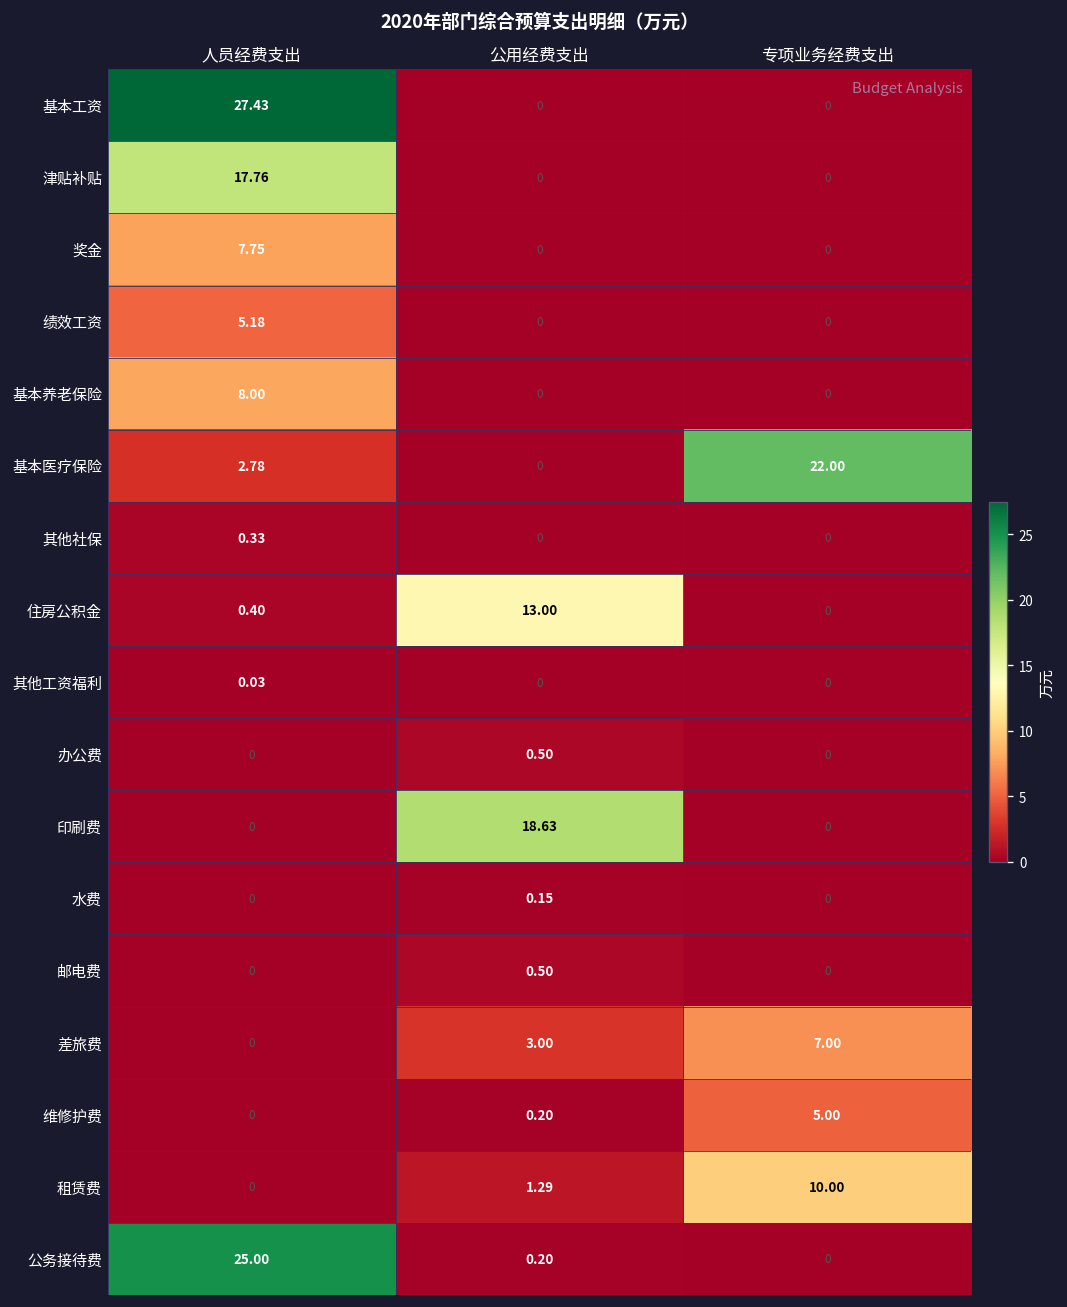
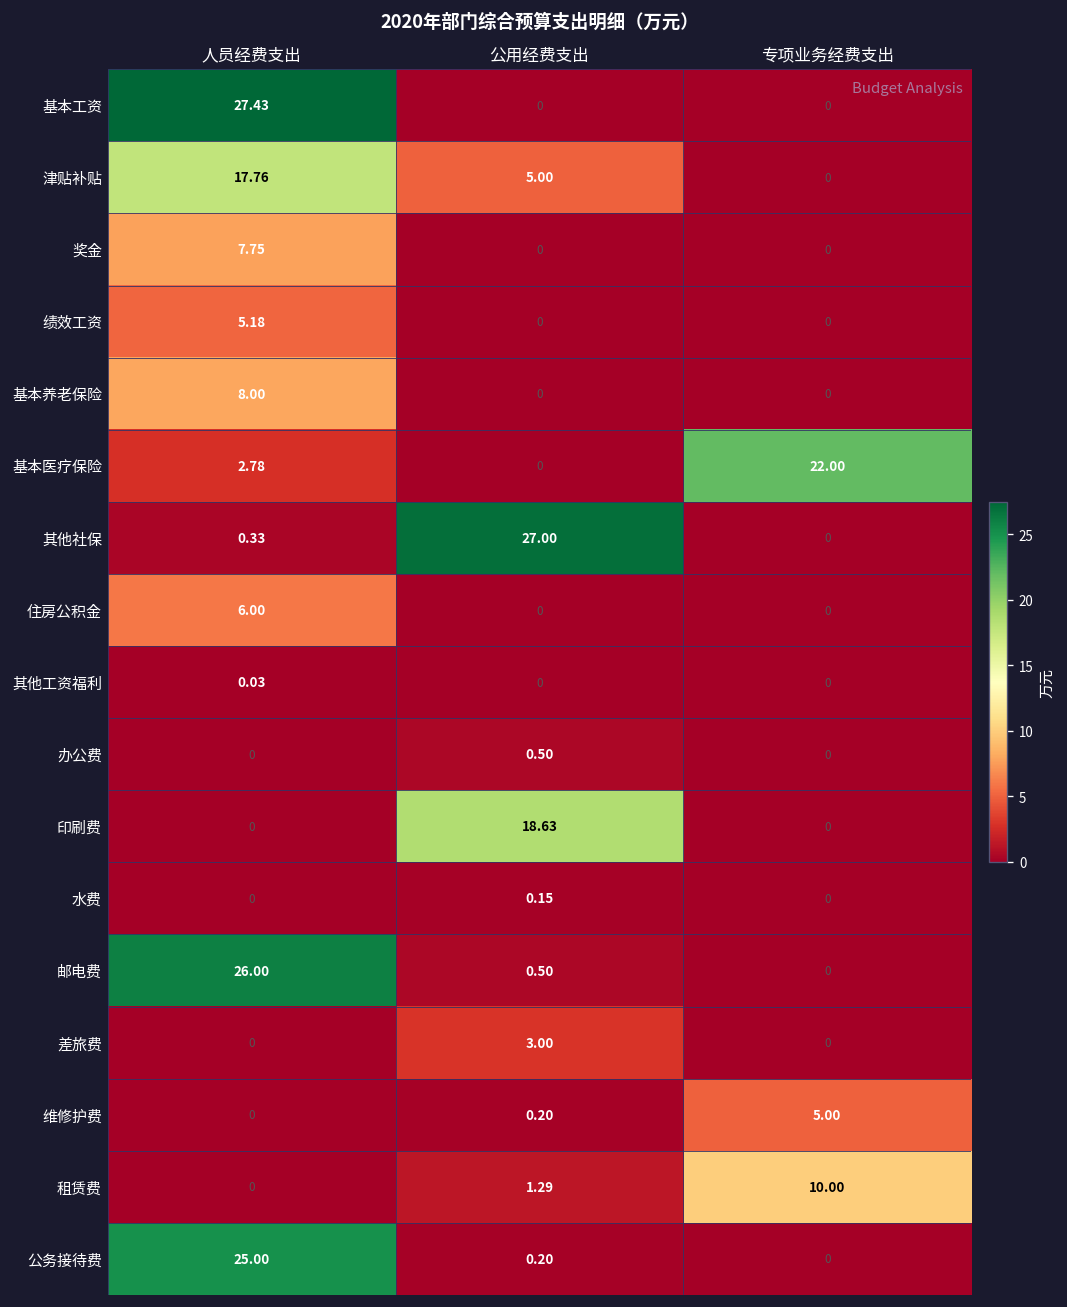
  {
    "基本工资": {
      "人员经费支出": 27.43,
      "公用经费支出": 0
    },
    "津贴补贴": {
      "人员经费支出": 17.76,
-     "公用经费支出": 0,
+     "公用经费支出": 5.00,
      "专项业务经费支出": 0
    },
    "奖金": {
      "人员经费支出": 7.75,
      "公用经费支出": 0,
      "专项业务经费支出": 0
    },
    "绩效工资": {
      "人员经费支出": 5.18,
      "公用经费支出": 0,
      "专项业务经费支出": 0
    },
    "基本养老保险": {
      "人员经费支出": 8.00,
      "公用经费支出": 0,
      "专项业务经费支出": 0
    },
    "基本医疗保险": {
      "人员经费支出": 2.78,
      "公用经费支出": 0,
      "专项业务经费支出": 22.00
    },
    "其他社保": {
      "人员经费支出": 0.33,
-     "公用经费支出": 0,
+     "公用经费支出": 27.00,
      "专项业务经费支出": 0
    },
    "住房公积金": {
-     "人员经费支出": 0.40,
-     "公用经费支出": 13.00,
+     "人员经费支出": 6.00,
+     "公用经费支出": 0,
      "专项业务经费支出": 0
    },
    "其他工资福利": {
      "人员经费支出": 0.03,
      "公用经费支出": 0,
      "专项业务经费支出": 0
    },
    "办公费": {
      "人员经费支出": 0,
      "公用经费支出": 0.50,
      "专项业务经费支出": 0
    },
    "印刷费": {
      "人员经费支出": 0,
      "公用经费支出": 18.63,
      "专项业务经费支出": 0
    },
    "水费": {
      "人员经费支出": 0,
      "公用经费支出": 0.15,
      "专项业务经费支出": 0
    },
    "邮电费": {
-     "人员经费支出": 0,
+     "人员经费支出": 26.00,
      "公用经费支出": 0.50,
      "专项业务经费支出": 0
    },
    "差旅费": {
      "人员经费支出": 0,
      "公用经费支出": 3.00,
-     "专项业务经费支出": 7.00
+     "专项业务经费支出": 0
    },
    "维修护费": {
      "人员经费支出": 0,
      "公用经费支出": 0.20,
      "专项业务经费支出": 5.00
    },
    "租赁费": {
      "人员经费支出": 0,
      "公用经费支出": 1.29,
      "专项业务经费支出": 10.00
    },
    "公务接待费": {
      "人员经费支出": 25.00,
      "公用经费支出": 0.20,
      "专项业务经费支出": 0
    }
  }
